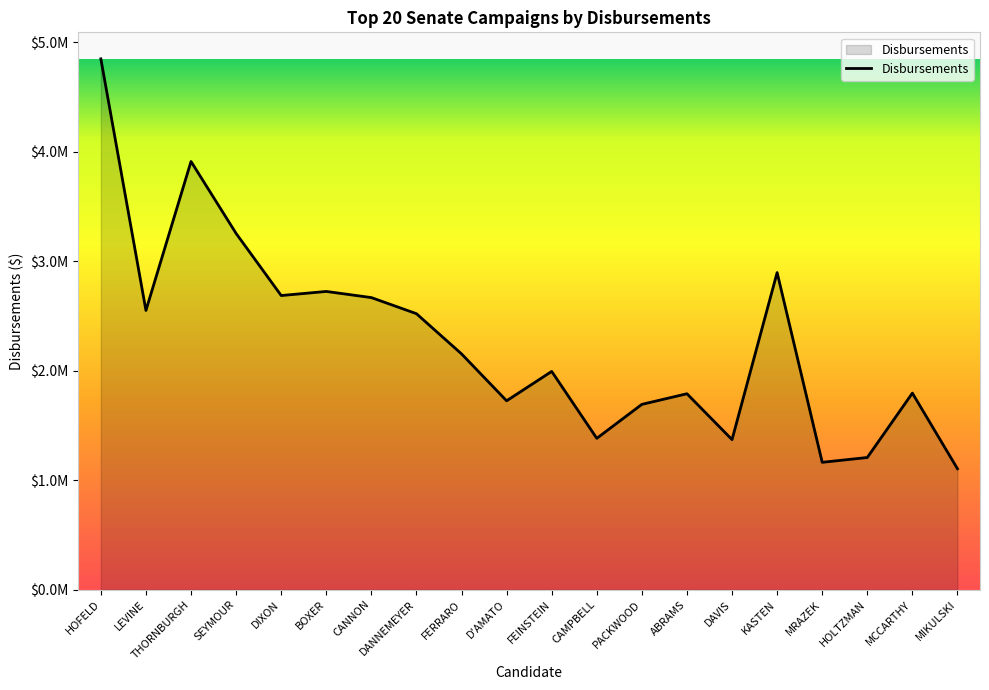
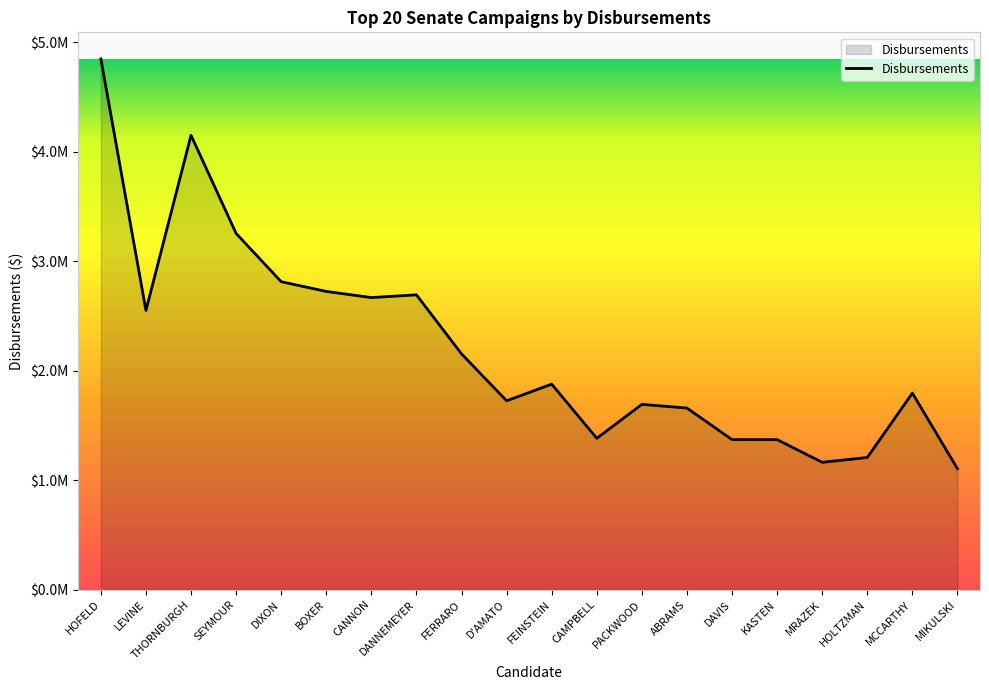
  {
    "HOFELD": "$4850000",
    "LEVINE": "$2550000",
-   "THORNBURGH": "$3910000",
+   "THORNBURGH": "$4150000",
    "SEYMOUR": "$3260000",
-   "DIXON": "$2690000",
+   "DIXON": "$2810000",
    "BOXER": "$2730000",
    "CANNON": "$2670000",
-   "DANNEMEYER": "$2520000",
+   "DANNEMEYER": "$2690000",
    "FERRARO": "$2150000",
    "D'AMATO": "$1730000",
-   "FEINSTEIN": "$1990000",
+   "FEINSTEIN": "$1880000",
    "CAMPBELL": "$1380000",
    "PACKWOOD": "$1690000",
-   "ABRAMS": "$1790000",
+   "ABRAMS": "$1660000",
    "DAVIS": "$1370000",
-   "KASTEN": "$2900000",
+   "KASTEN": "$1370000",
    "MRAZEK": "$1160000",
    "HOLTZMAN": "$1210000",
    "MCCARTHY": "$1800000",
    "MIKULSKI": "$1100000"
  }
